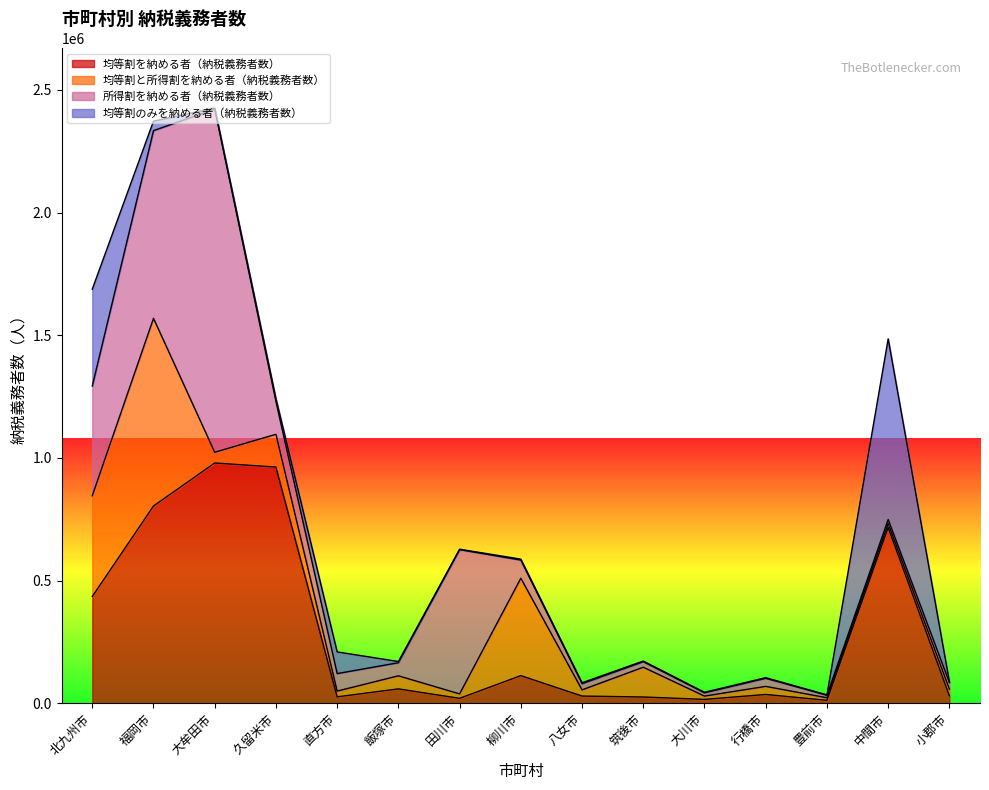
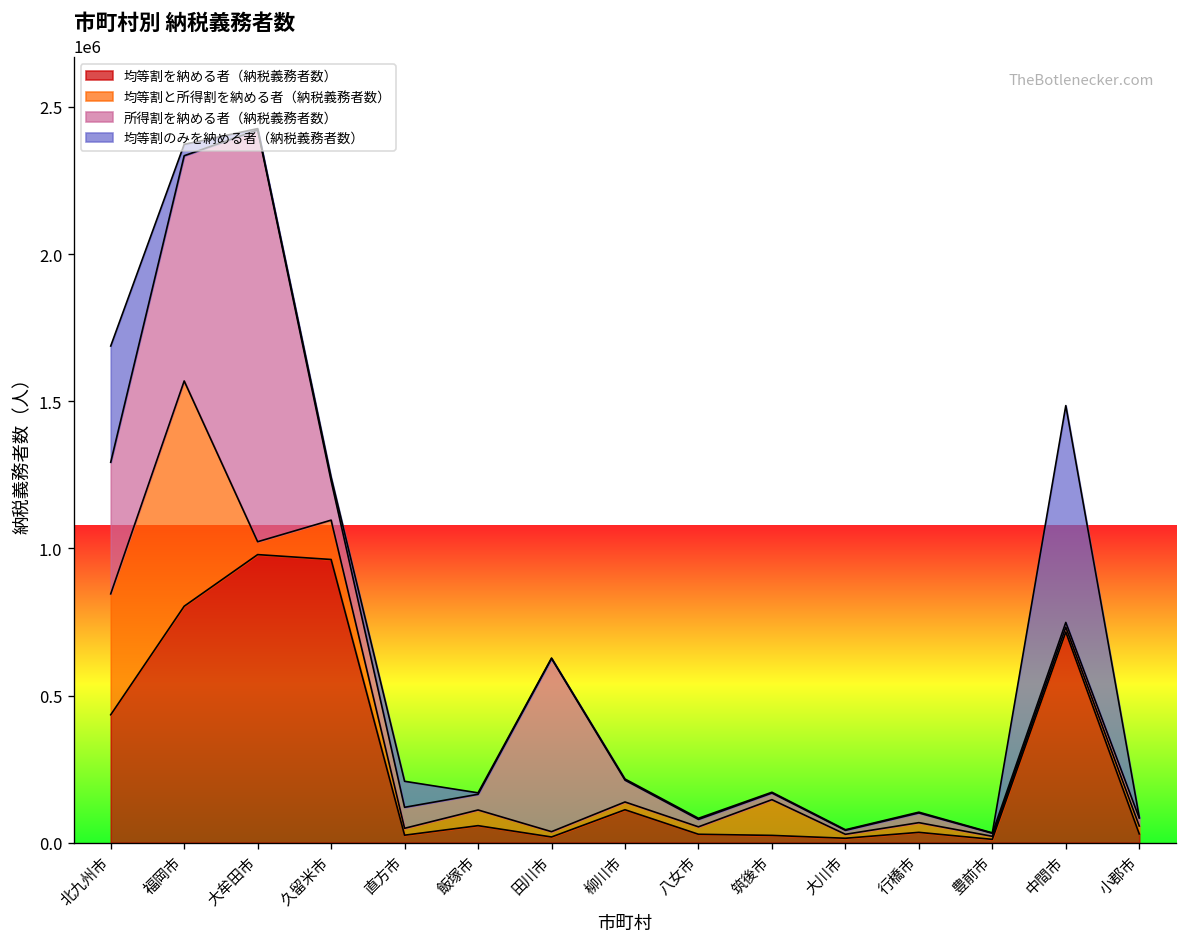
  {
    "均等割を納める者（納税義務者数）": {
      "北九州市": 430000,
      "福岡市": 800000,
      "大牟田市": 980000,
      "久留米市": 960000,
      "直方市": 30000,
      "飯塚市": 60000,
      "田川市": 20000,
      "柳川市": 110000,
      "八女市": 30000,
      "筑後市": 30000,
      "大川市": 20000,
      "行橋市": 40000,
      "中間市": 720000,
      "小郡市": 30000
    },
    "均等割と所得割を納める者（納税義務者数）": {
      "北九州市": 410000,
      "福岡市": 770000,
      "大牟田市": 40000,
      "久留米市": 130000,
      "直方市": 20000,
      "飯塚市": 50000,
      "田川市": 20000,
-     "柳川市": 400000,
+     "柳川市": 30000,
      "八女市": 30000,
      "筑後市": 120000,
      "大川市": 10000,
      "行橋市": 30000,
      "中間市": 20000,
      "小郡市": 30000
    },
    "所得割を納める者（納税義務者数）": {
      "北九州市": 450000,
      "福岡市": 770000,
      "久留米市": 130000,
      "直方市": 70000,
      "中間市": 20000
    },
    "均等割のみを納める者（納税義務者数）": {
      "北九州市": 390000,
      "久留米市": 10000,
      "直方市": 90000,
      "中間市": 740000
    }
  }
